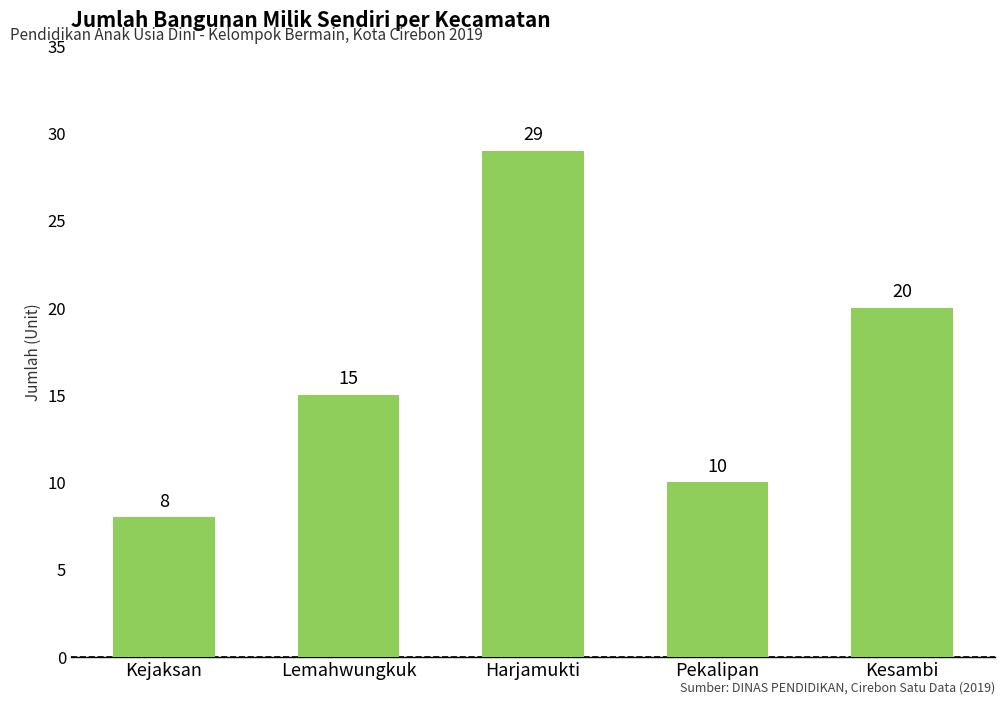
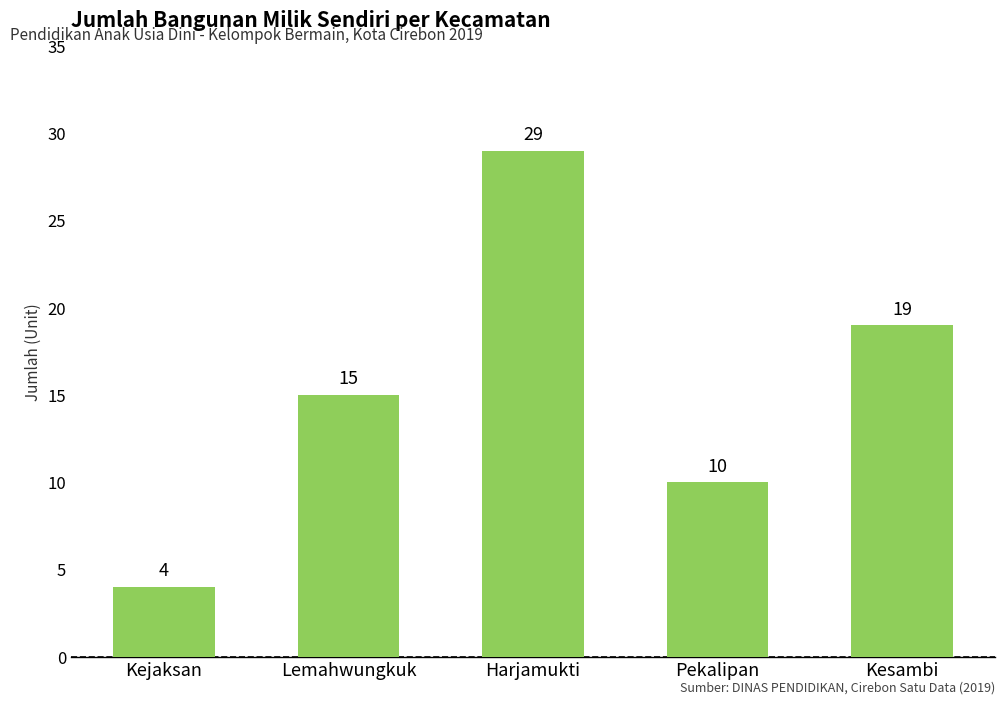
  {
-   "Kejaksan": 8,
+   "Kejaksan": 4,
    "Lemahwungkuk": 15,
    "Harjamukti": 29,
    "Pekalipan": 10,
-   "Kesambi": 20
+   "Kesambi": 19
  }
